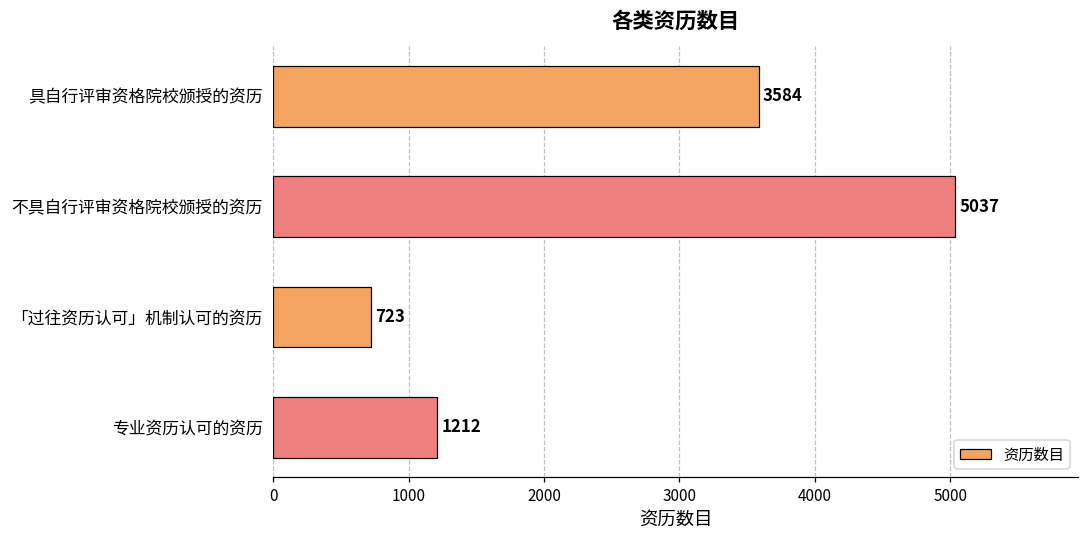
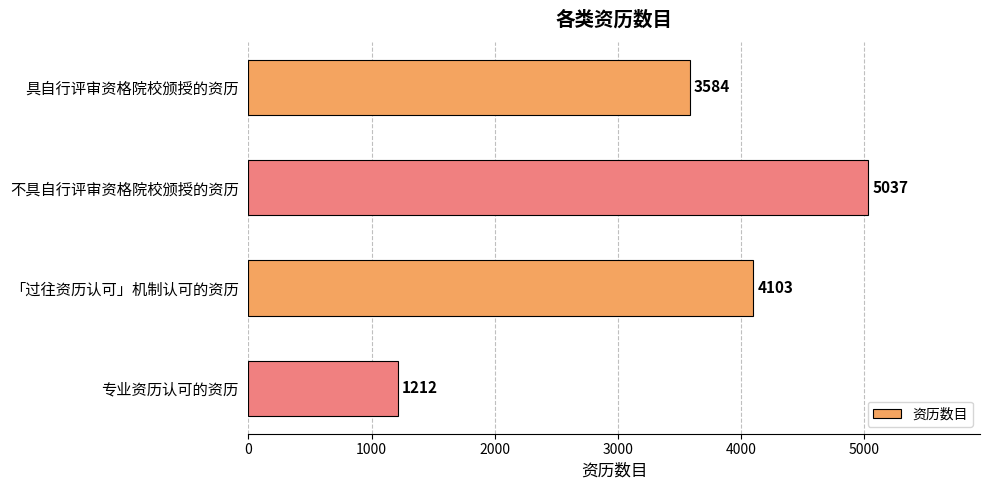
  {
    "具自行评审资格院校颁授的资历": 3584,
    "不具自行评审资格院校颁授的资历": 5037,
-   "「过往资历认可」机制认可的资历": 723,
+   "「过往资历认可」机制认可的资历": 4103,
    "专业资历认可的资历": 1212
  }
